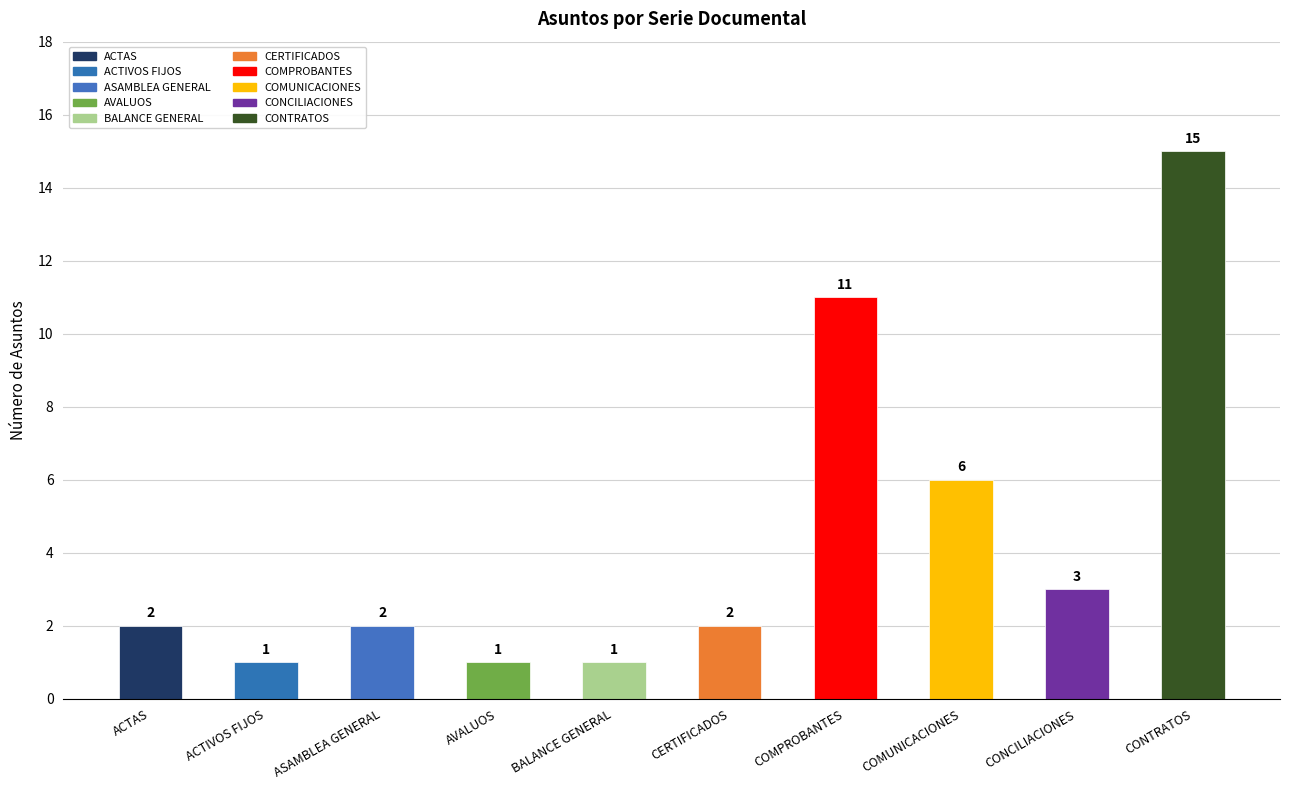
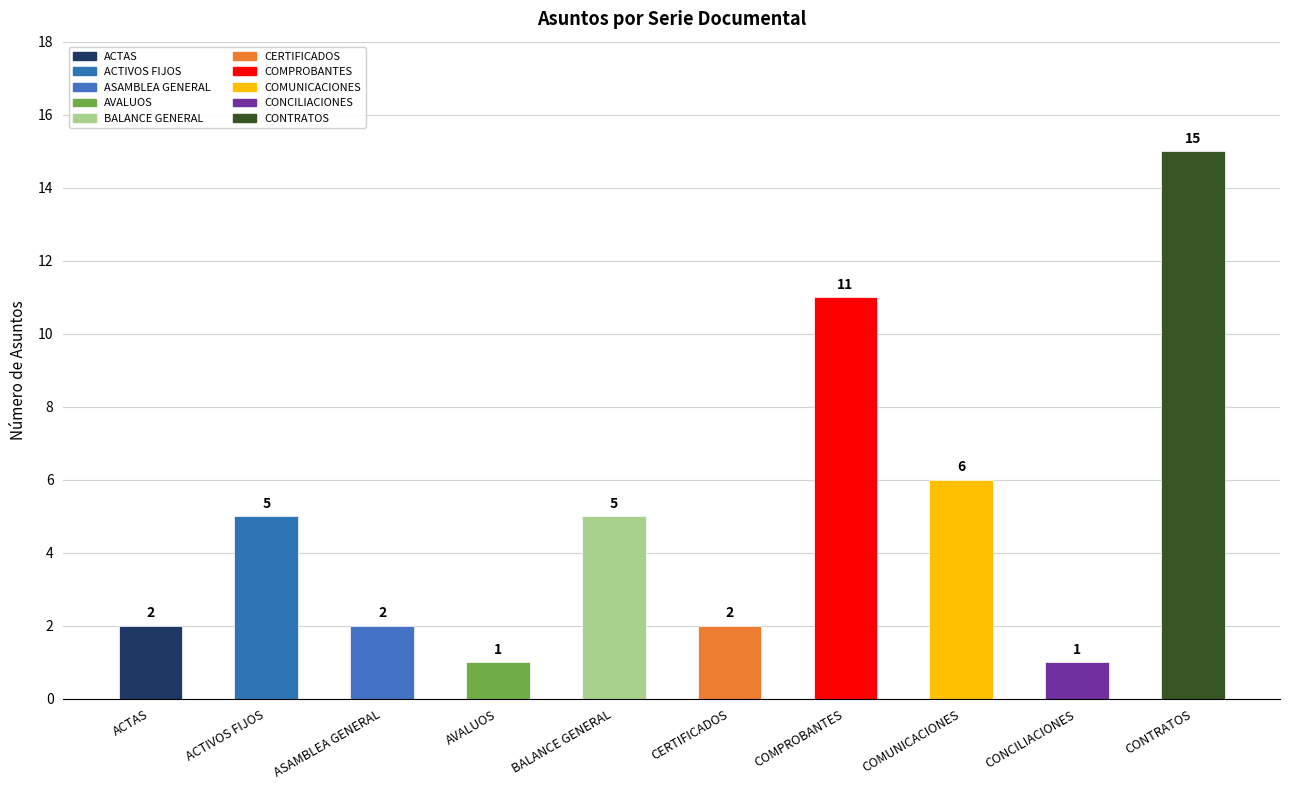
  {
    "ACTAS": 2,
-   "ACTIVOS FIJOS": 1,
+   "ACTIVOS FIJOS": 5,
    "ASAMBLEA GENERAL": 2,
    "AVALUOS": 1,
-   "BALANCE GENERAL": 1,
+   "BALANCE GENERAL": 5,
    "CERTIFICADOS": 2,
    "COMPROBANTES": 11,
    "COMUNICACIONES": 6,
-   "CONCILIACIONES": 3,
+   "CONCILIACIONES": 1,
    "CONTRATOS": 15
  }
